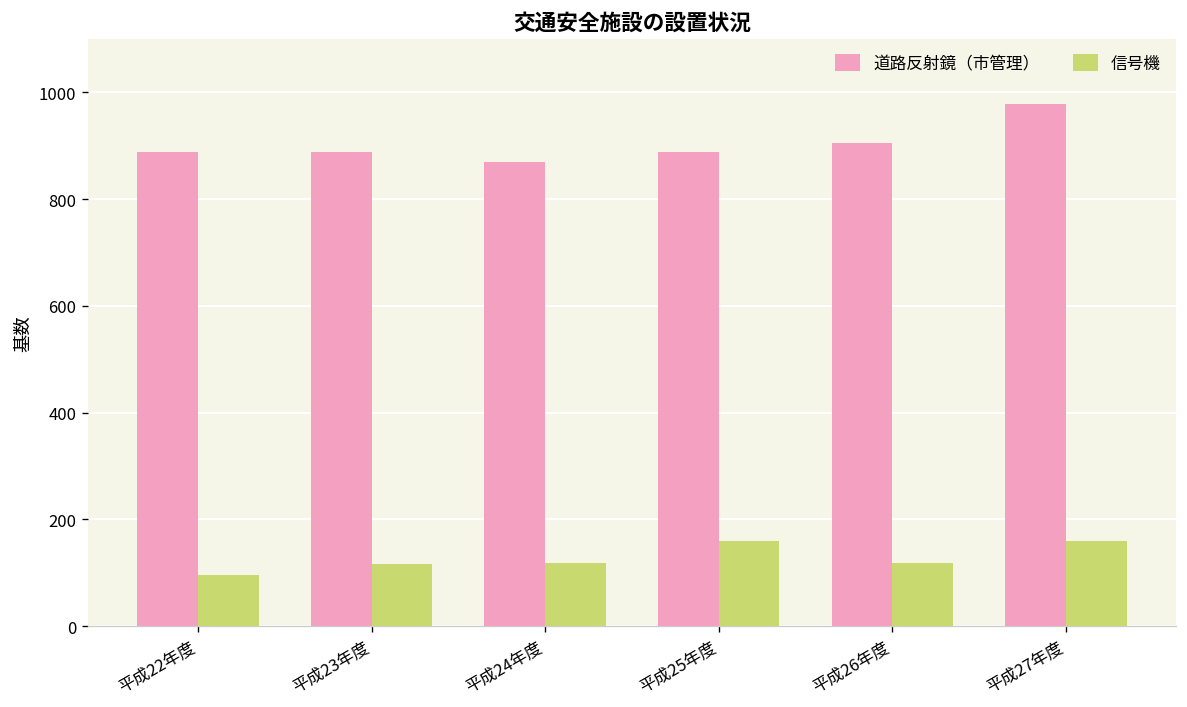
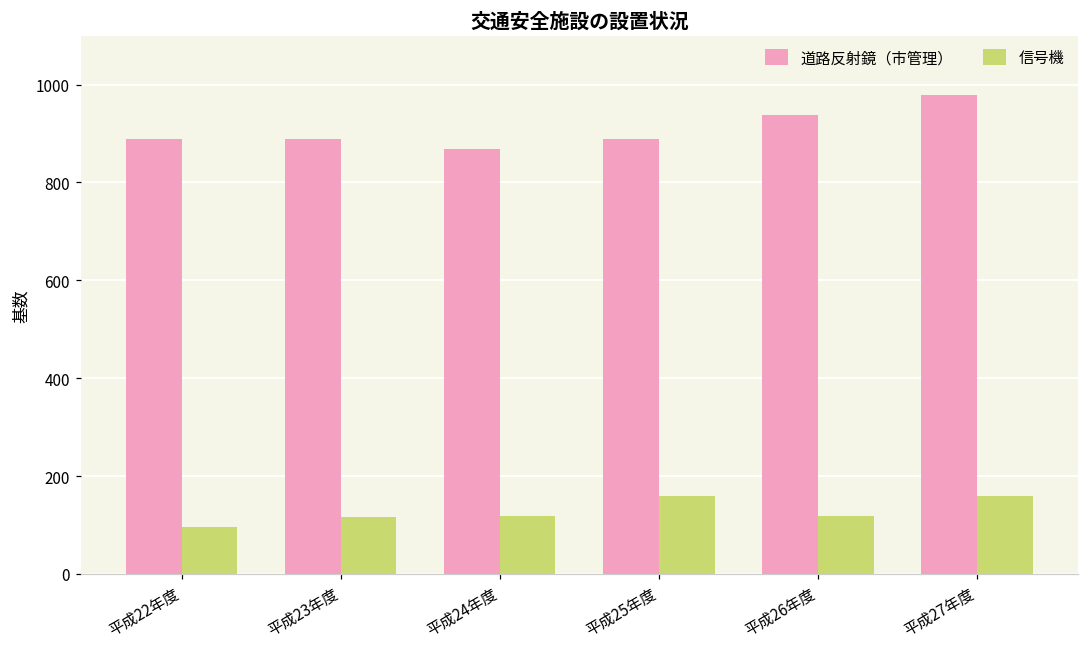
  {
    "道路反射鏡（市管理）": {
      "平成22年度": 890,
      "平成23年度": 890,
      "平成24年度": 870,
      "平成25年度": 890,
-     "平成26年度": 910,
+     "平成26年度": 940,
      "平成27年度": 980
    },
    "信号機": {
      "平成22年度": 100,
      "平成23年度": 120,
      "平成24年度": 120,
      "平成25年度": 160,
      "平成26年度": 120,
      "平成27年度": 160
    }
  }
